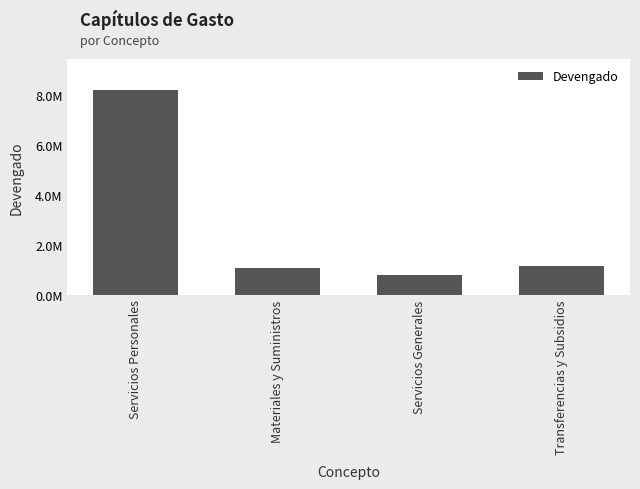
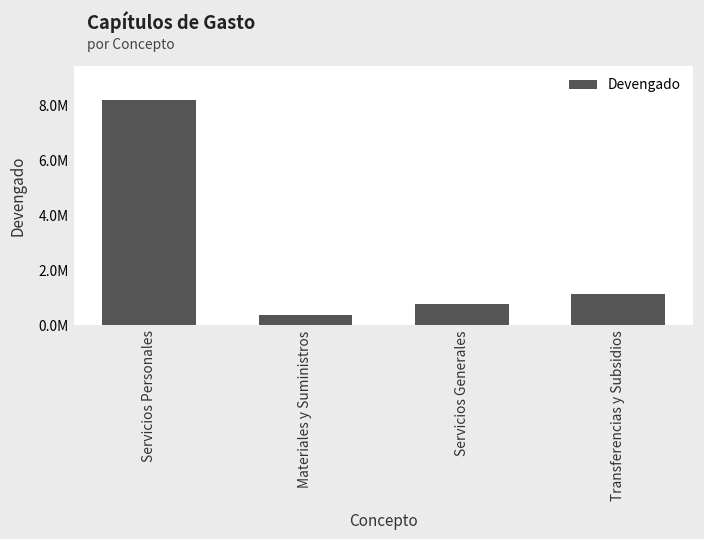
  {
    "Servicios Personales": 8200000,
-   "Materiales y Suministros": 1000000,
+   "Materiales y Suministros": 400000,
    "Servicios Generales": 800000,
    "Transferencias y Subsidios": 1100000
  }
